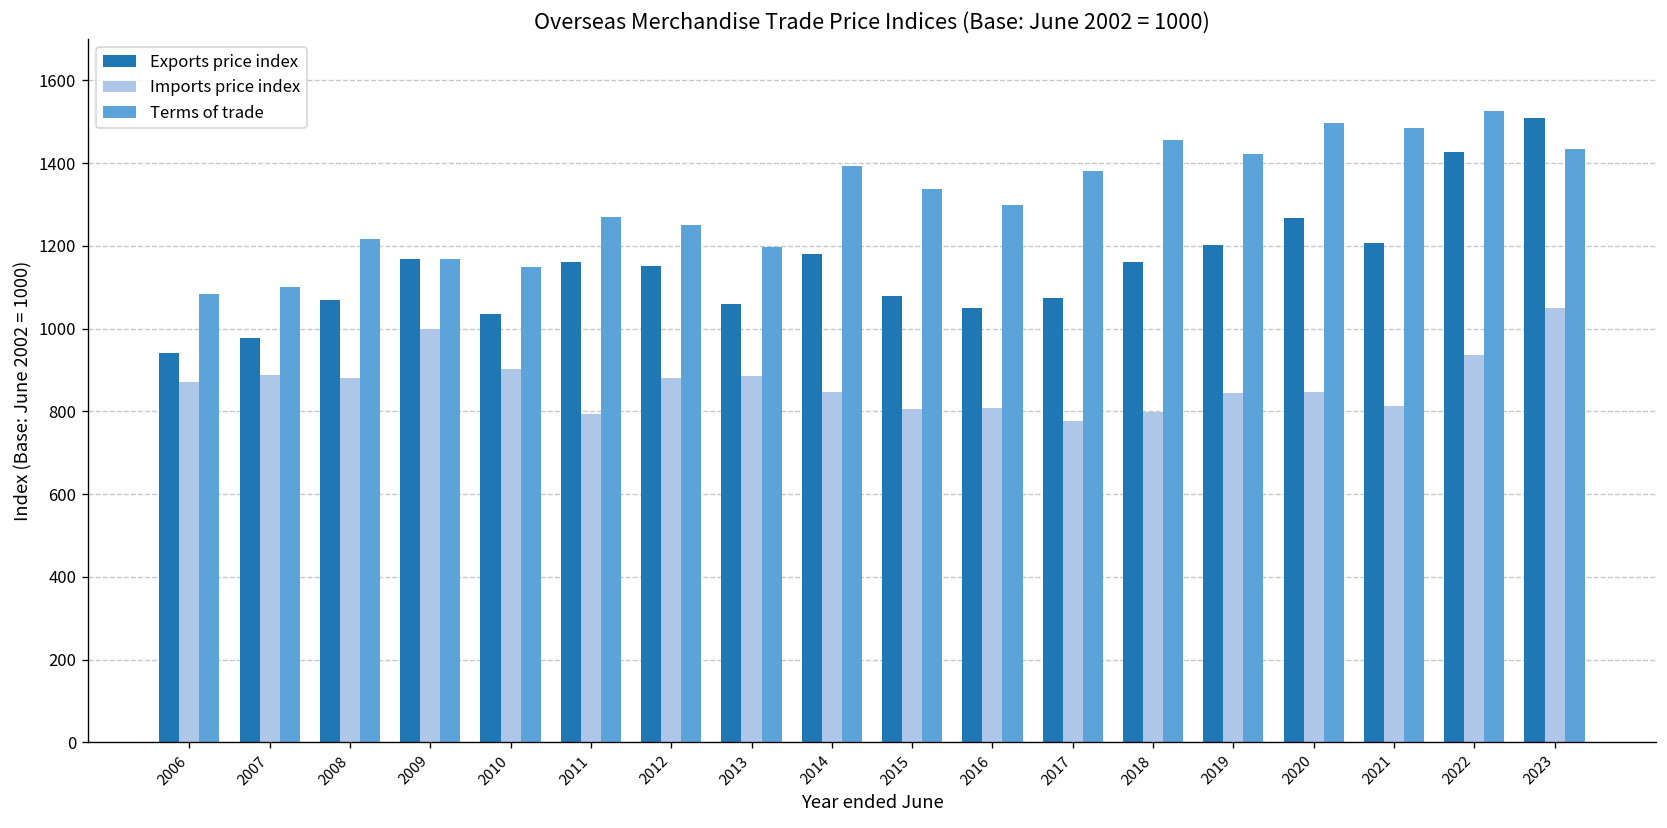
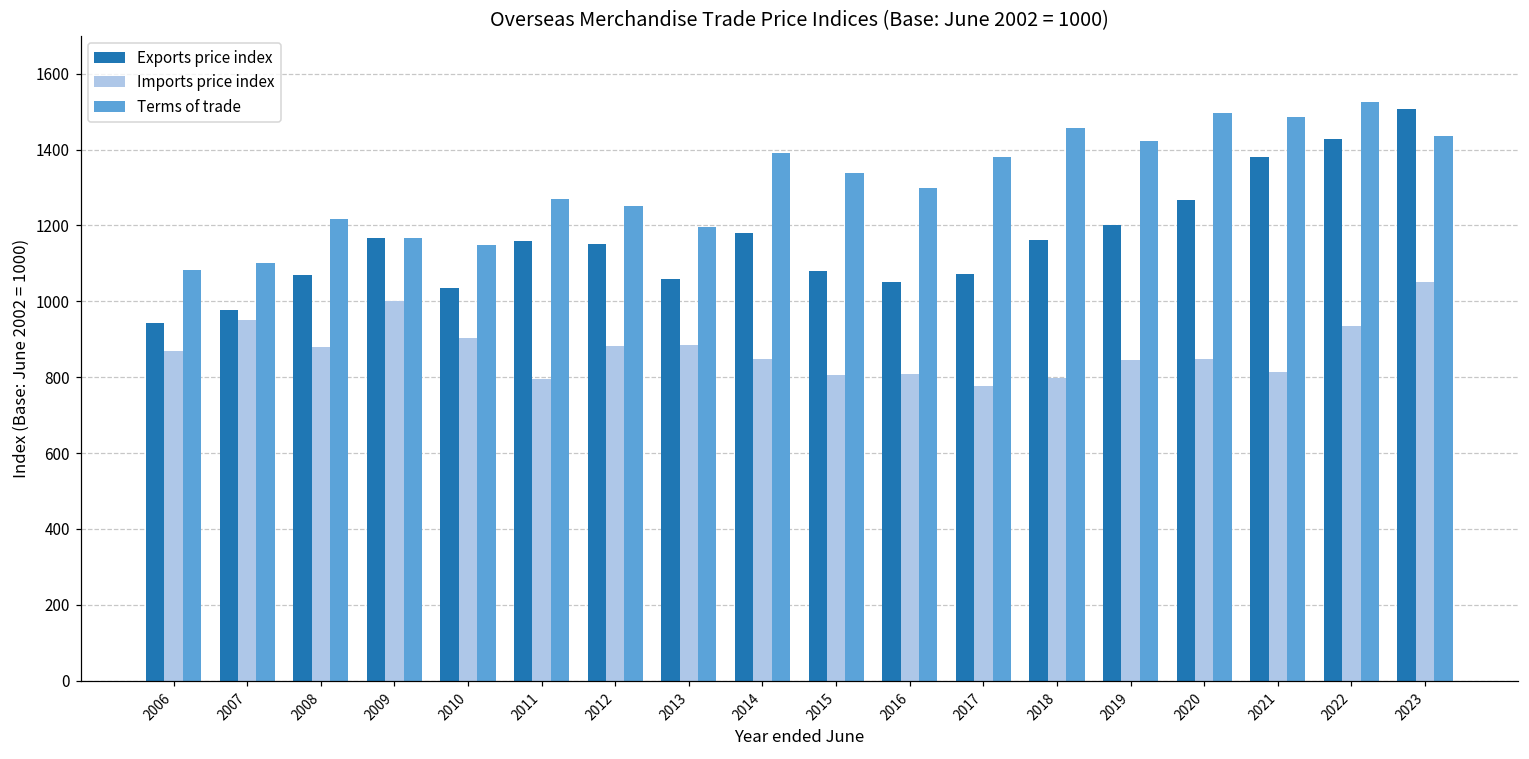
  {
    "Exports price index": {
      "2006": 940,
      "2007": 980,
      "2008": 1070,
      "2009": 1170,
      "2010": 1040,
      "2011": 1160,
      "2012": 1150,
      "2013": 1060,
      "2014": 1180,
      "2015": 1080,
      "2016": 1050,
      "2017": 1070,
      "2018": 1160,
      "2019": 1200,
      "2020": 1270,
-     "2021": 1210,
+     "2021": 1380,
      "2022": 1430,
      "2023": 1510
    },
    "Imports price index": {
      "2006": 870,
-     "2007": 890,
+     "2007": 950,
      "2008": 880,
      "2009": 1000,
      "2010": 900,
      "2011": 790,
      "2012": 880,
      "2013": 890,
      "2014": 850,
      "2015": 810,
      "2016": 810,
      "2017": 780,
      "2018": 800,
      "2019": 850,
      "2020": 850,
      "2021": 810,
      "2022": 940,
      "2023": 1050
    },
    "Terms of trade": {
      "2006": 1080,
      "2007": 1100,
      "2008": 1220,
      "2009": 1170,
      "2010": 1150,
      "2011": 1270,
      "2012": 1250,
      "2013": 1200,
      "2014": 1390,
      "2015": 1340,
      "2016": 1300,
      "2017": 1380,
      "2018": 1460,
      "2019": 1420,
      "2020": 1500,
      "2021": 1490,
      "2022": 1530,
      "2023": 1440
    }
  }
